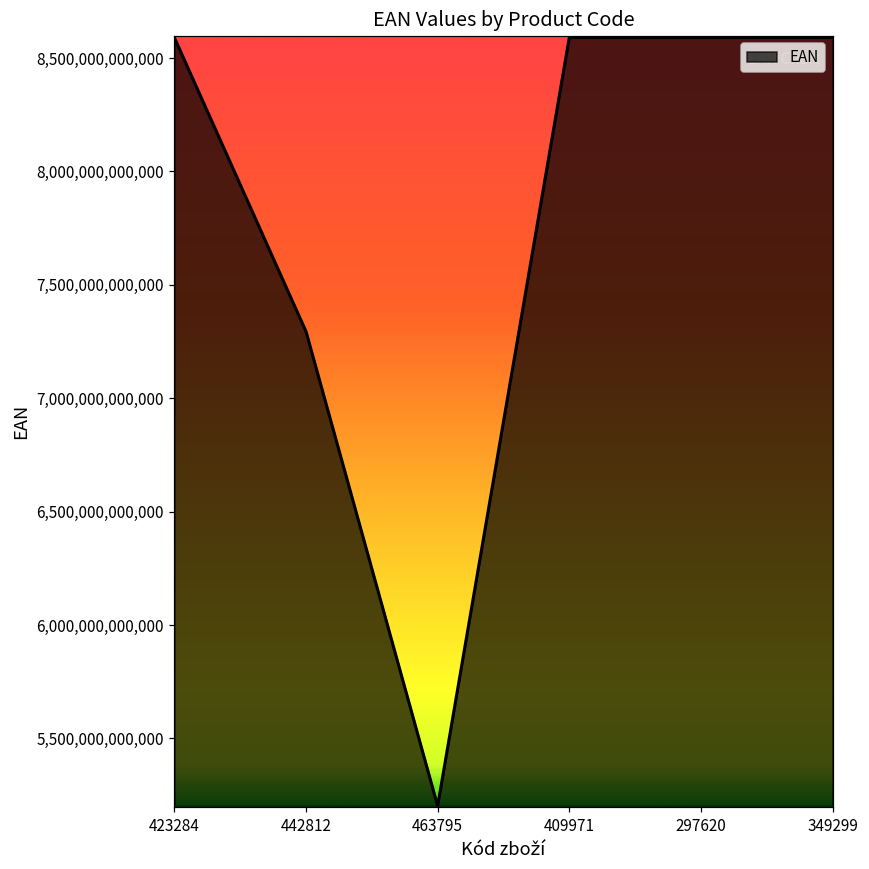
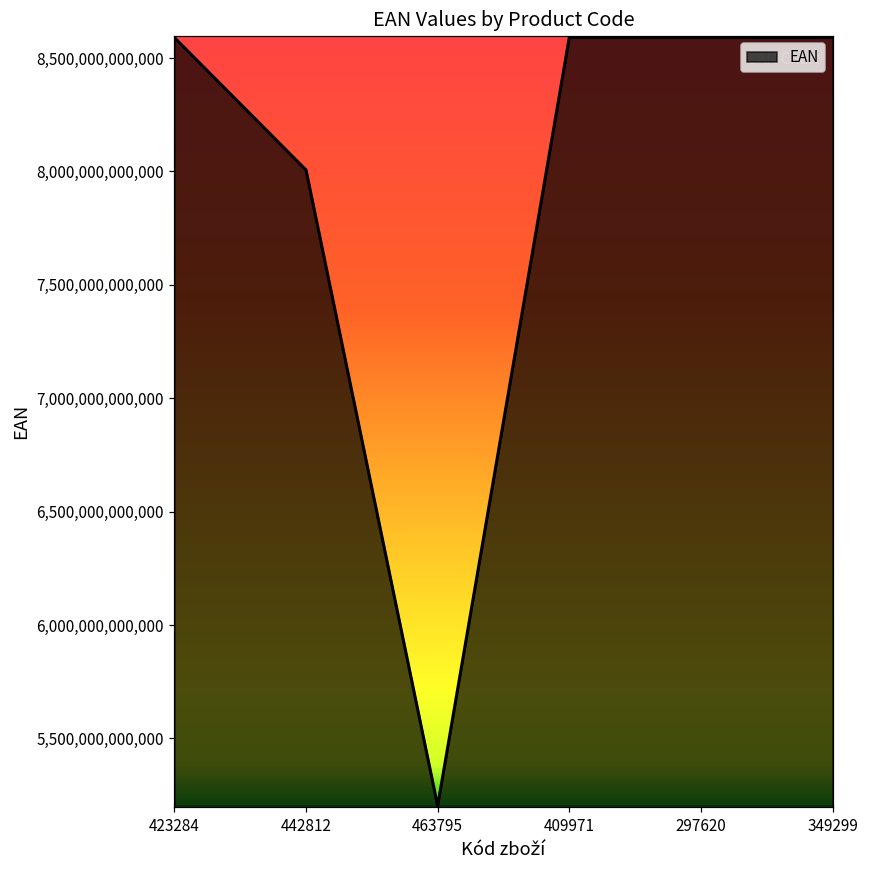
  {
    "423284": "8,590,000,000,000",
-   "442812": "7,290,000,000,000",
+   "442812": "8,010,000,000,000",
    "463795": "5,200,000,000,000",
    "409971": "8,590,000,000,000",
    "297620": "8,590,000,000,000",
    "349299": "8,590,000,000,000"
  }
